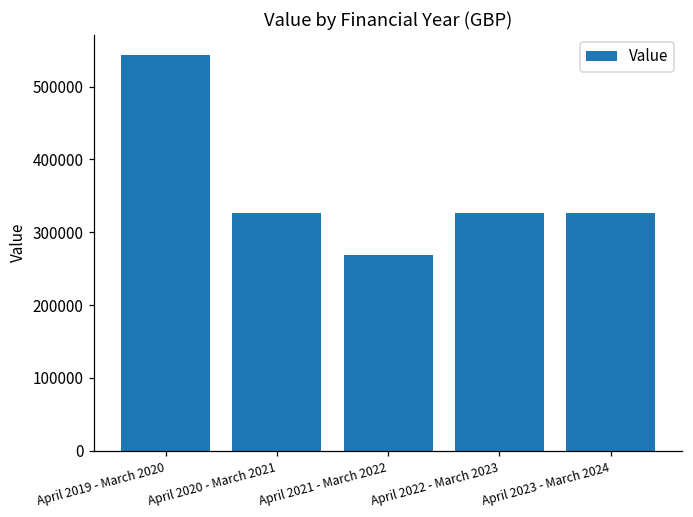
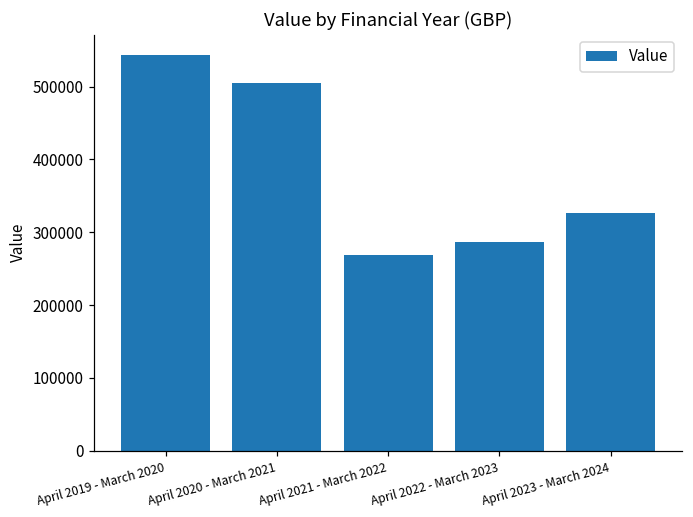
  {
    "April 2019 - March 2020": 540000,
-   "April 2020 - March 2021": 330000,
+   "April 2020 - March 2021": 510000,
    "April 2021 - March 2022": 270000,
-   "April 2022 - March 2023": 330000,
+   "April 2022 - March 2023": 290000,
    "April 2023 - March 2024": 330000
  }
